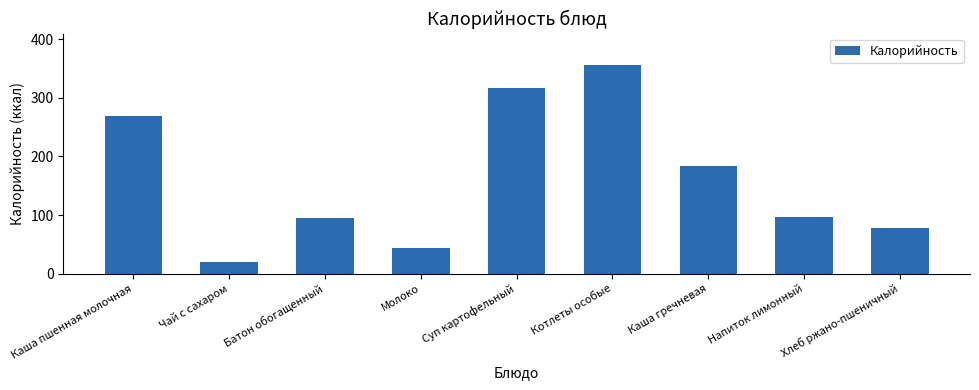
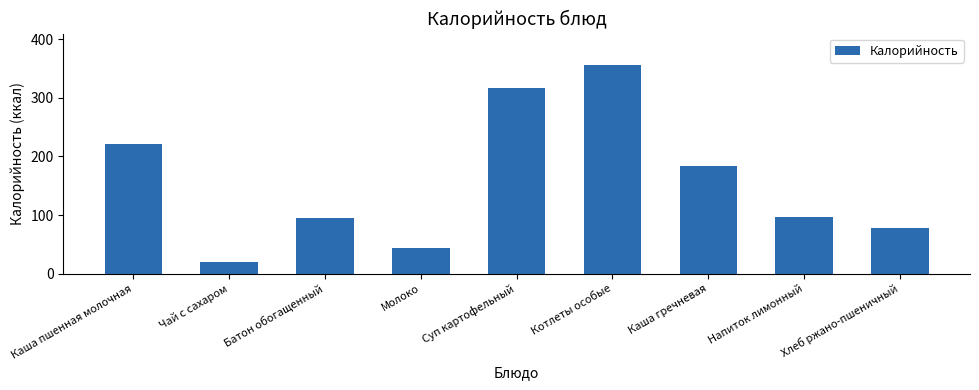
  {
-   "Каша пшенная молочная": 270,
+   "Каша пшенная молочная": 220,
    "Чай с сахаром": 20,
    "Батон обогащенный": 90,
    "Молоко": 40,
    "Суп картофельный": 320,
    "Котлеты особые": 360,
    "Каша гречневая": 180,
    "Напиток лимонный": 100,
    "Хлеб ржано-пшеничный": 80
  }
